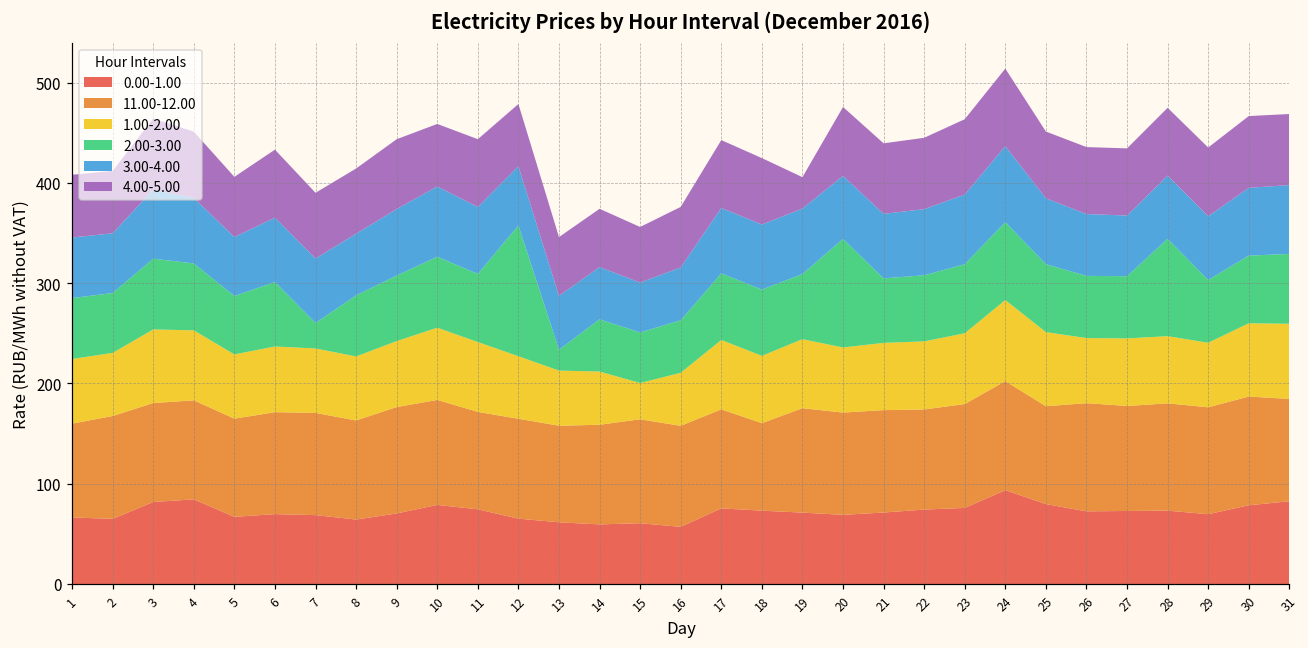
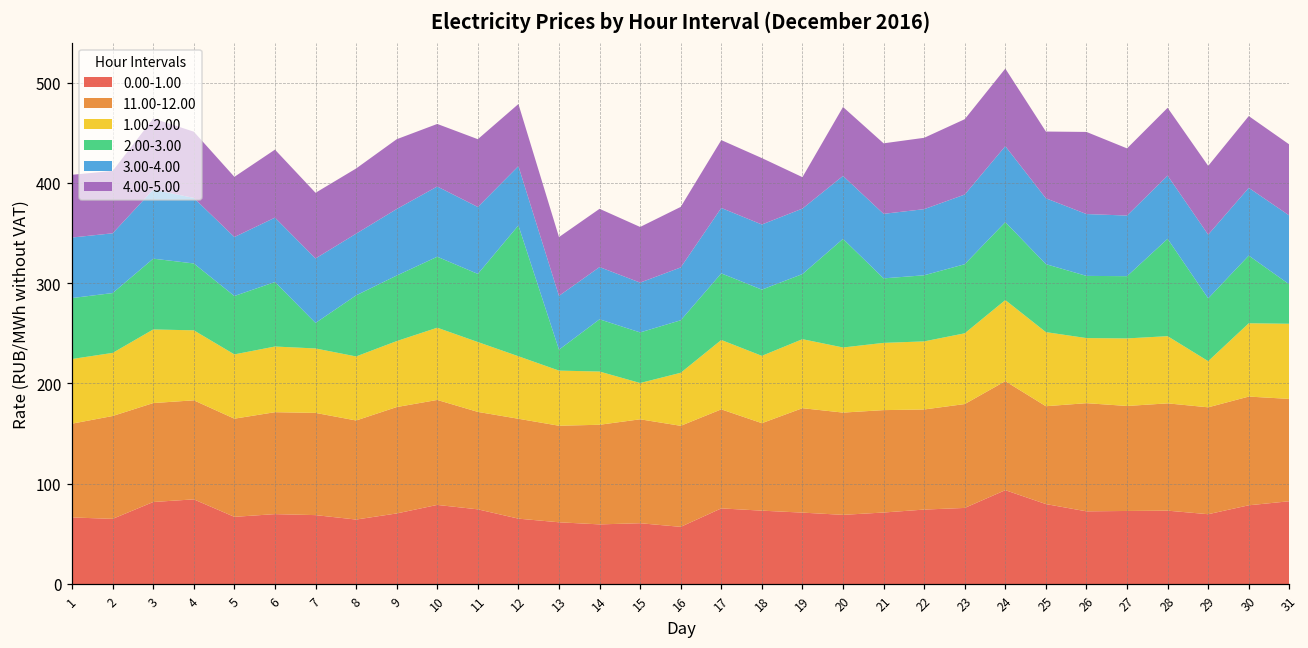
  {
    "1.00-2.00": {
      "1": 60,
      "2": 60,
      "3": 70,
      "4": 70,
      "5": 60,
      "6": 70,
      "7": 60,
      "8": 60,
      "9": 70,
      "10": 70,
      "11": 70,
      "12": 60,
      "13": 50,
      "14": 50,
      "15": 40,
      "16": 50,
      "17": 70,
      "18": 70,
      "19": 70,
      "20": 60,
      "21": 70,
      "22": 70,
      "23": 70,
      "24": 80,
      "25": 70,
      "26": 60,
      "27": 70,
      "28": 70,
-     "29": 60,
+     "29": 50,
      "30": 70,
      "31": 70
    },
    "2.00-3.00": {
      "1": 60,
      "2": 60,
      "3": 70,
      "4": 70,
      "5": 60,
      "6": 60,
      "7": 30,
      "8": 60,
      "9": 70,
      "10": 70,
      "11": 70,
      "12": 130,
      "13": 20,
      "14": 50,
      "15": 50,
      "16": 50,
      "17": 70,
      "18": 70,
      "19": 60,
      "20": 110,
      "21": 60,
      "22": 70,
      "23": 70,
      "24": 80,
      "25": 70,
      "26": 60,
      "27": 60,
      "28": 100,
      "29": 60,
      "30": 70,
-     "31": 70
+     "31": 40
    },
    "3.00-4.00": {
      "1": 60,
      "2": 60,
      "5": 60,
      "6": 60,
      "7": 60,
      "8": 60,
      "9": 70,
      "10": 70,
      "11": 70,
      "12": 60,
      "13": 50,
      "14": 50,
      "15": 50,
      "16": 50,
      "17": 70,
      "18": 60,
      "19": 70,
      "20": 60,
      "21": 60,
      "22": 70,
      "23": 70,
      "24": 80,
      "25": 70,
      "26": 60,
      "27": 60,
      "28": 60,
      "29": 60,
      "30": 70,
      "31": 70
    },
    "4.00-5.00": {
      "1": 60,
      "5": 60,
      "6": 70,
      "7": 70,
      "8": 70,
      "9": 70,
      "10": 60,
      "11": 70,
      "12": 60,
      "13": 60,
      "14": 60,
      "15": 60,
      "16": 60,
      "17": 70,
      "18": 70,
      "19": 30,
      "20": 70,
      "21": 70,
      "22": 70,
      "23": 80,
      "24": 80,
      "25": 70,
-     "26": 70,
+     "26": 80,
      "27": 70,
      "28": 70,
      "29": 70,
      "30": 70,
      "31": 70
    }
  }
